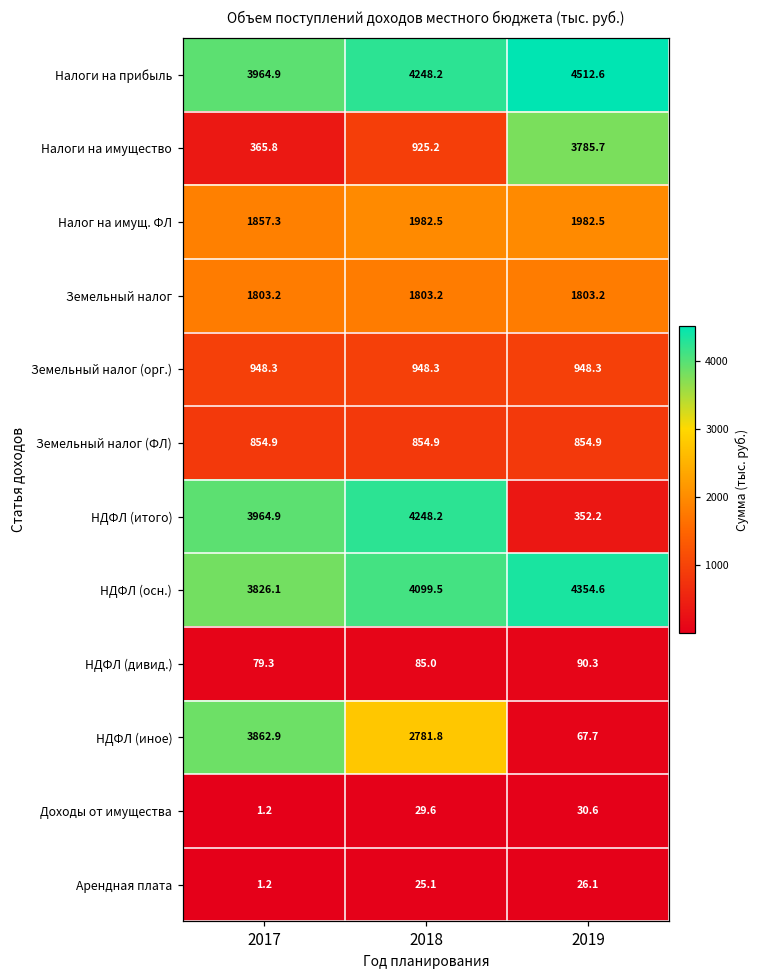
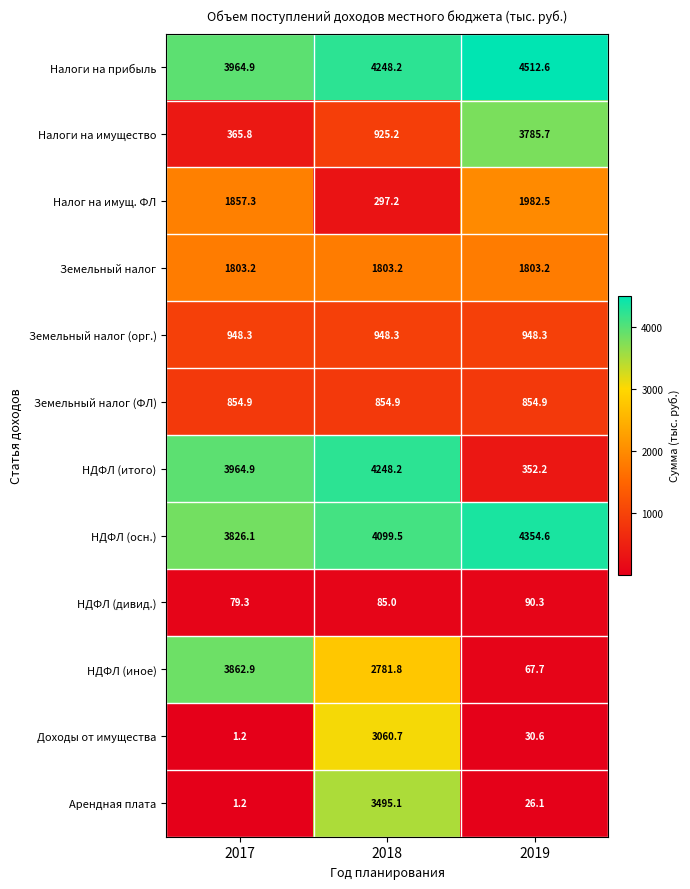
  {
    "Налоги на прибыль": {
      "2017": 3964.9,
      "2018": 4248.2,
      "2019": 4512.6
    },
    "Налоги на имущество": {
      "2017": 365.8,
      "2018": 925.2,
      "2019": 3785.7
    },
    "Налог на имущ. ФЛ": {
      "2017": 1857.3,
-     "2018": 1982.5,
+     "2018": 297.2,
      "2019": 1982.5
    },
    "Земельный налог": {
      "2017": 1803.2,
      "2018": 1803.2,
      "2019": 1803.2
    },
    "Земельный налог (орг.)": {
      "2017": 948.3,
      "2018": 948.3,
      "2019": 948.3
    },
    "Земельный налог (ФЛ)": {
      "2017": 854.9,
      "2018": 854.9,
      "2019": 854.9
    },
    "НДФЛ (итого)": {
      "2017": 3964.9,
      "2018": 4248.2,
      "2019": 352.2
    },
    "НДФЛ (осн.)": {
      "2017": 3826.1,
      "2018": 4099.5,
      "2019": 4354.6
    },
    "НДФЛ (дивид.)": {
      "2017": 79.3,
      "2018": 85.0,
      "2019": 90.3
    },
    "НДФЛ (иное)": {
      "2017": 3862.9,
      "2018": 2781.8,
      "2019": 67.7
    },
    "Доходы от имущества": {
      "2017": 1.2,
-     "2018": 29.6,
+     "2018": 3060.7,
      "2019": 30.6
    },
    "Арендная плата": {
      "2017": 1.2,
-     "2018": 25.1,
+     "2018": 3495.1,
      "2019": 26.1
    }
  }
